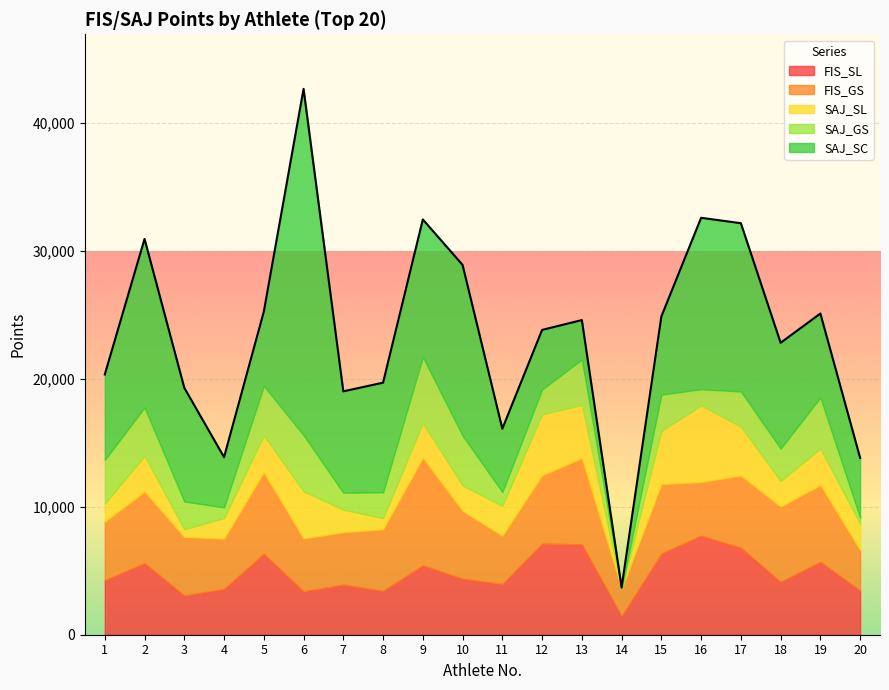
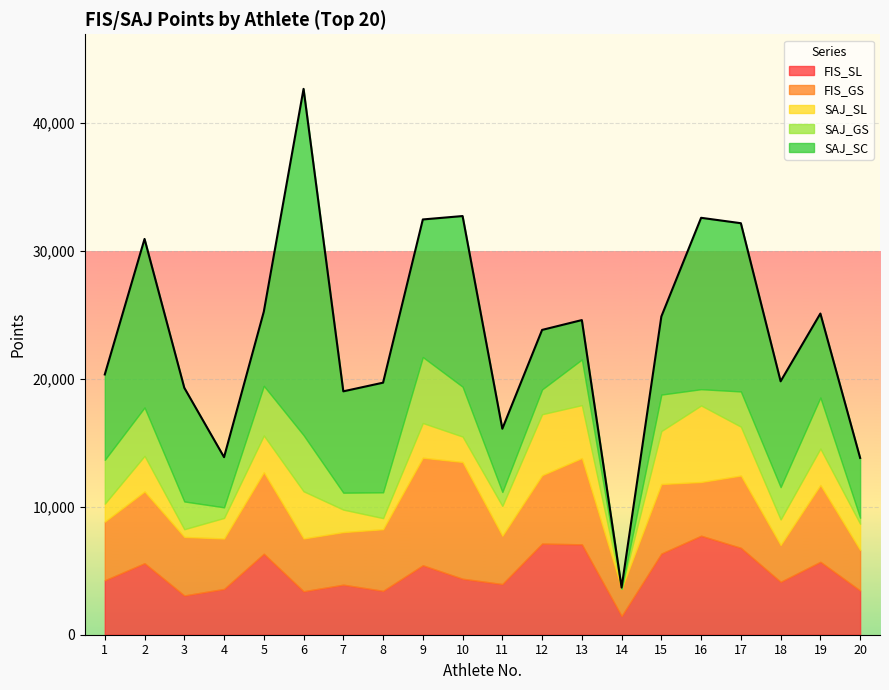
  {
    "FIS_SL": {
      "1": "4,300",
      "2": "5,600",
      "3": "3,100",
      "4": "3,600",
      "5": "6,300",
      "6": "3,400",
      "7": "3,900",
      "8": "3,400",
      "9": "5,400",
      "10": "4,400",
      "11": "4,000",
      "12": "7,100",
      "13": "7,100",
      "14": "1,500",
      "15": "6,300",
      "16": "7,700",
      "17": "6,800",
      "18": "4,100",
      "19": "5,700",
      "20": "3,500"
    },
    "FIS_GS": {
      "1": "4,600",
      "2": "5,600",
      "3": "4,600",
      "4": "3,900",
      "5": "6,400",
      "6": "4,100",
      "7": "4,100",
      "8": "4,800",
      "9": "8,400",
-     "10": "5,300",
+     "10": "9,100",
      "11": "3,800",
      "12": "5,300",
      "13": "6,700",
      "15": "5,400",
      "16": "4,200",
      "17": "5,700",
-     "18": "5,900",
+     "18": "2,900",
      "19": "6,000",
      "20": "3,200"
    },
    "SAJ_SL": {
      "1": "1,400",
      "2": "2,800",
      "3": "600",
      "4": "1,600",
      "5": "2,900",
      "6": "3,700",
      "7": "1,800",
      "8": "900",
      "9": "2,700",
      "10": "2,000",
      "11": "2,300",
      "12": "4,800",
      "13": "4,100",
      "15": "4,100",
      "16": "6,000",
      "17": "3,800",
      "18": "2,000",
      "19": "2,900",
      "20": "2,100"
    },
    "SAJ_GS": {
      "1": "3,400",
      "2": "3,800",
      "3": "2,200",
      "4": "800",
      "5": "3,900",
      "6": "4,400",
      "7": "1,300",
      "8": "2,000",
      "9": "5,200",
      "10": "3,900",
      "11": "1,100",
      "12": "1,900",
      "13": "3,600",
      "15": "2,900",
      "16": "1,300",
      "17": "2,800",
      "18": "2,500",
      "19": "4,000",
      "20": "500"
    },
    "SAJ_SC": {
      "1": "6,700",
      "2": "13,200",
      "3": "8,900",
      "4": "3,900",
      "5": "5,800",
      "6": "27,100",
      "7": "7,900",
      "8": "8,600",
      "9": "10,800",
      "10": "13,300",
      "11": "4,900",
      "12": "4,700",
      "13": "3,100",
      "15": "6,100",
      "16": "13,400",
      "17": "13,200",
      "18": "8,300",
      "19": "6,600",
      "20": "4,700"
    }
  }
